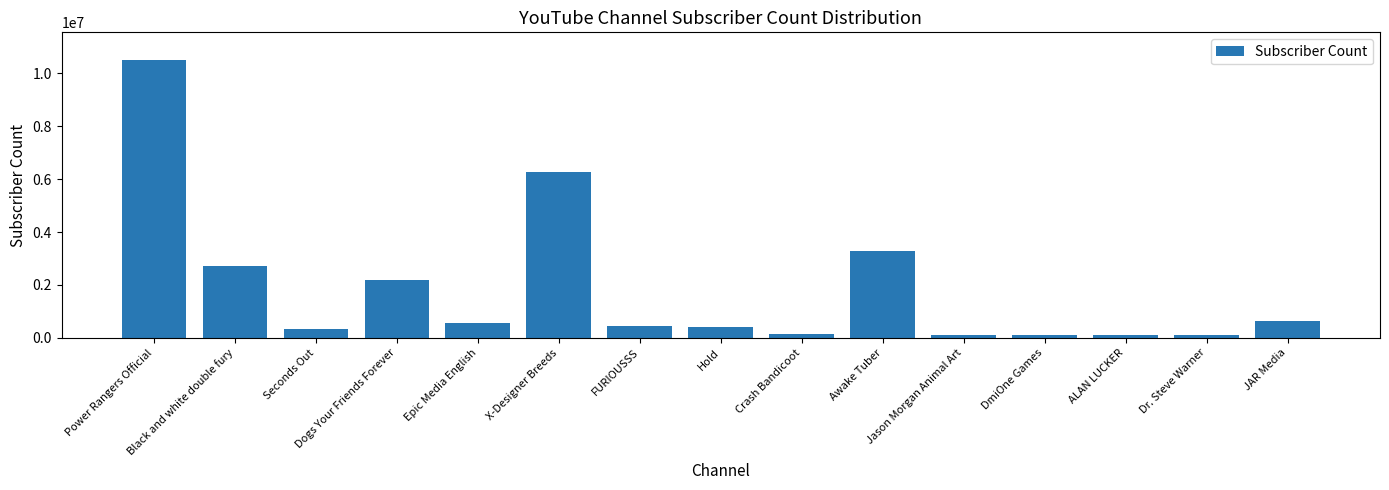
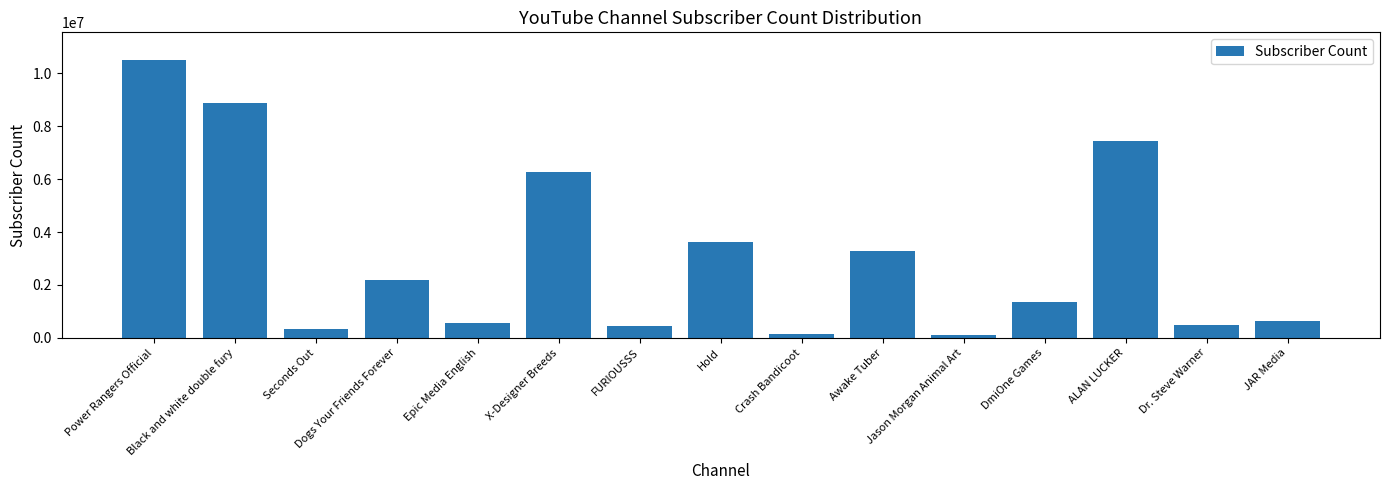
  {
    "Power Rangers Official": 10500000,
-   "Black and white double fury": 2700000,
+   "Black and white double fury": 8900000,
    "Seconds Out": 300000,
    "Dogs Your Friends Forever": 2200000,
    "Epic Media English": 600000,
    "X-Designer Breeds": 6300000,
    "FURIOUSSS": 500000,
-   "Hold": 400000,
+   "Hold": 3600000,
    "Crash Bandicoot": 100000,
    "Awake Tuber": 3300000,
    "Jason Morgan Animal Art": 100000,
-   "DmiOne Games": 100000,
-   "ALAN LUCKER": 100000,
-   "Dr. Steve Warner": 100000,
+   "DmiOne Games": 1400000,
+   "ALAN LUCKER": 7400000,
+   "Dr. Steve Warner": 500000,
    "JAR Media": 600000
  }
